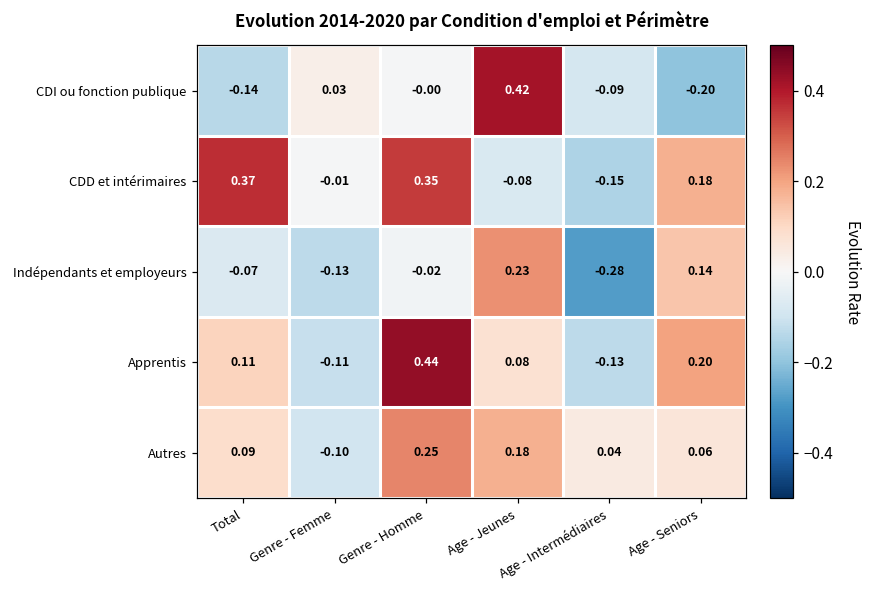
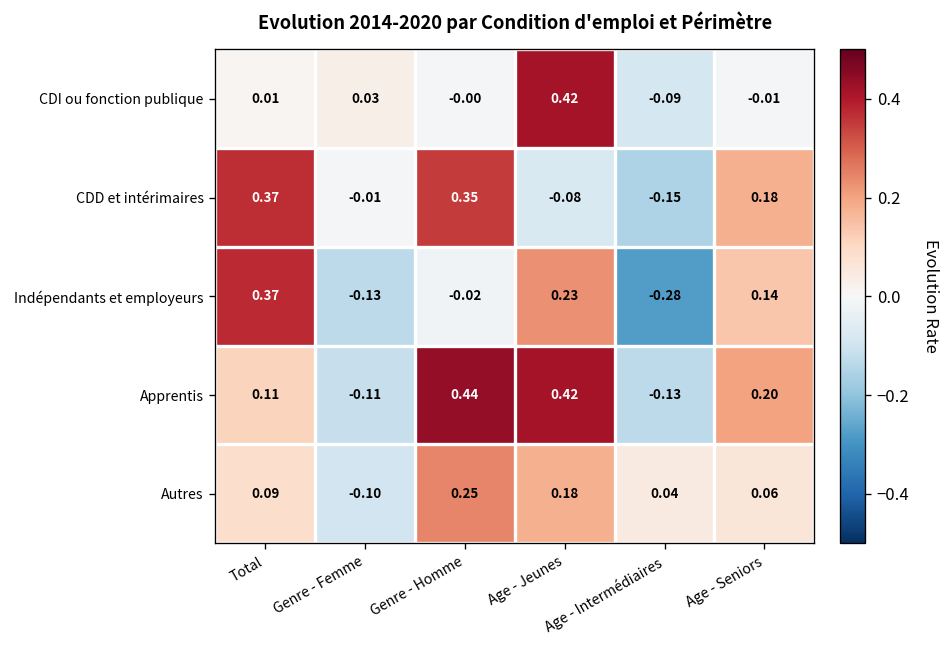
  {
    "CDI ou fonction publique": {
-     "Total": -0.14,
+     "Total": 0.01,
      "Genre - Femme": 0.03,
      "Genre - Homme": -0.00,
      "Age - Jeunes": 0.42,
      "Age - Intermédiaires": -0.09,
-     "Age - Seniors": -0.20
+     "Age - Seniors": -0.01
    },
    "CDD et intérimaires": {
      "Total": 0.37,
      "Genre - Femme": -0.01,
      "Genre - Homme": 0.35,
      "Age - Jeunes": -0.08,
      "Age - Intermédiaires": -0.15,
      "Age - Seniors": 0.18
    },
    "Indépendants et employeurs": {
-     "Total": -0.07,
+     "Total": 0.37,
      "Genre - Femme": -0.13,
      "Genre - Homme": -0.02,
      "Age - Jeunes": 0.23,
      "Age - Intermédiaires": -0.28,
      "Age - Seniors": 0.14
    },
    "Apprentis": {
      "Total": 0.11,
      "Genre - Femme": -0.11,
      "Genre - Homme": 0.44,
-     "Age - Jeunes": 0.08,
+     "Age - Jeunes": 0.42,
      "Age - Intermédiaires": -0.13,
      "Age - Seniors": 0.20
    },
    "Autres": {
      "Total": 0.09,
      "Genre - Femme": -0.10,
      "Genre - Homme": 0.25,
      "Age - Jeunes": 0.18,
      "Age - Intermédiaires": 0.04,
      "Age - Seniors": 0.06
    }
  }
